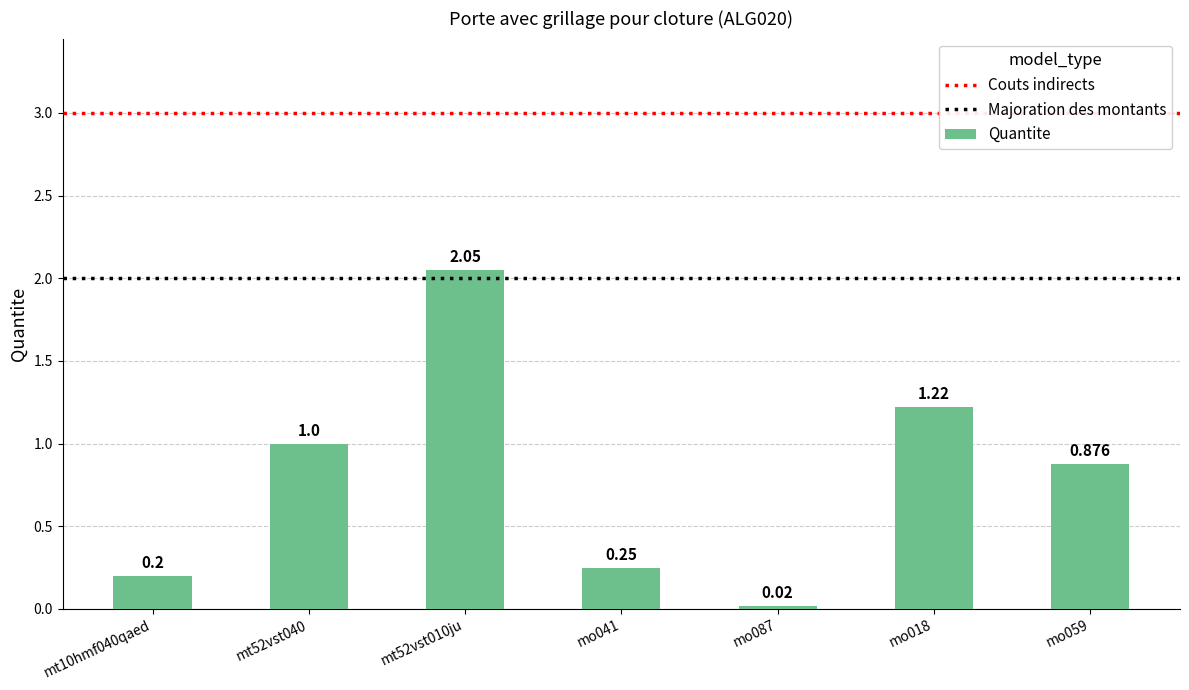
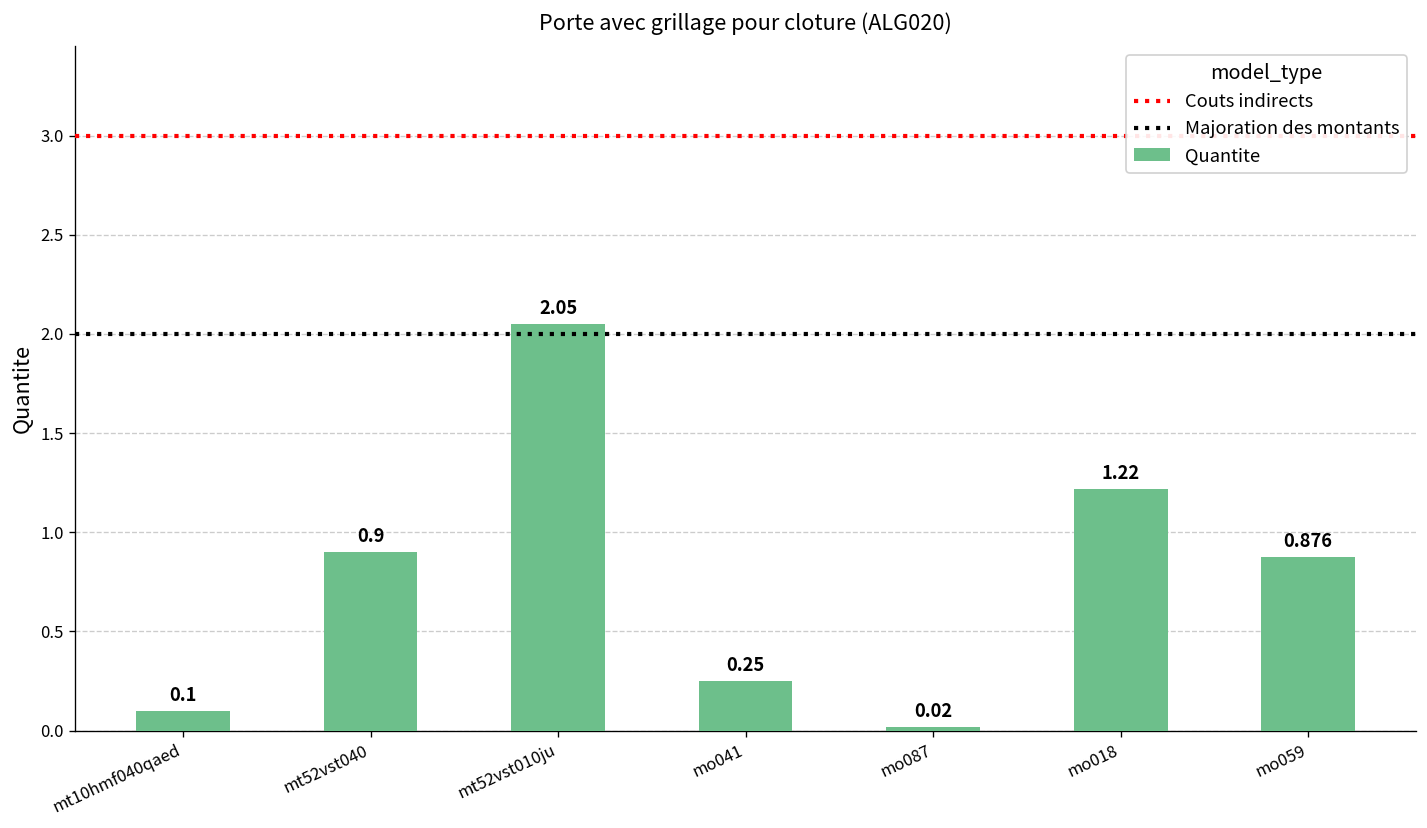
  {
-   "mt10hmf040qaed": 0.2,
-   "mt52vst040": 1.0,
+   "mt10hmf040qaed": 0.1,
+   "mt52vst040": 0.9,
    "mt52vst010ju": 2.05,
    "mo041": 0.25,
    "mo087": 0.02,
    "mo018": 1.22,
    "mo059": 0.876
  }
